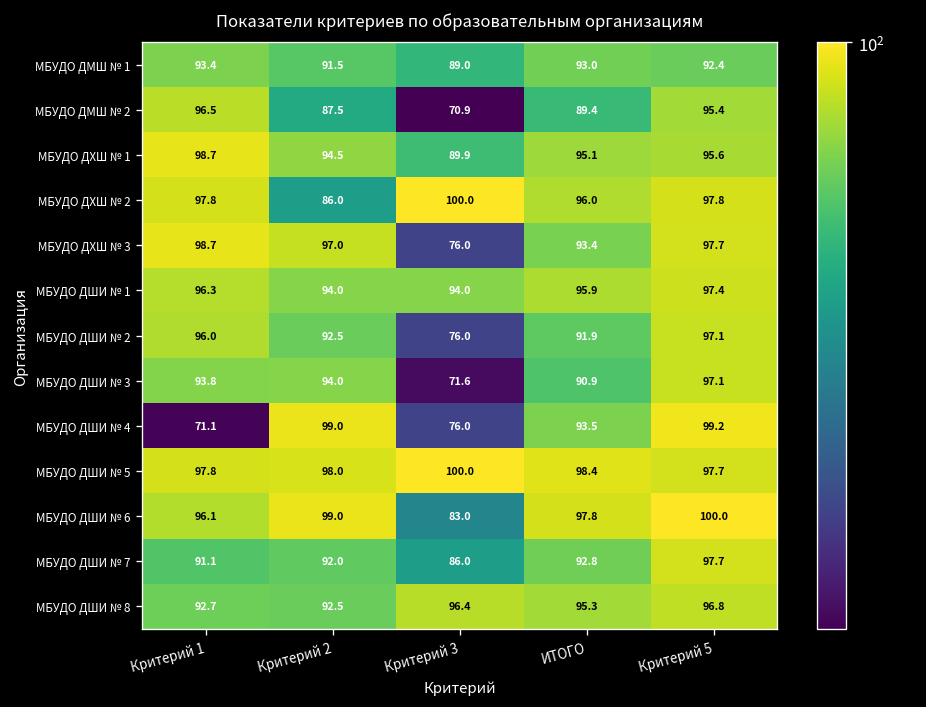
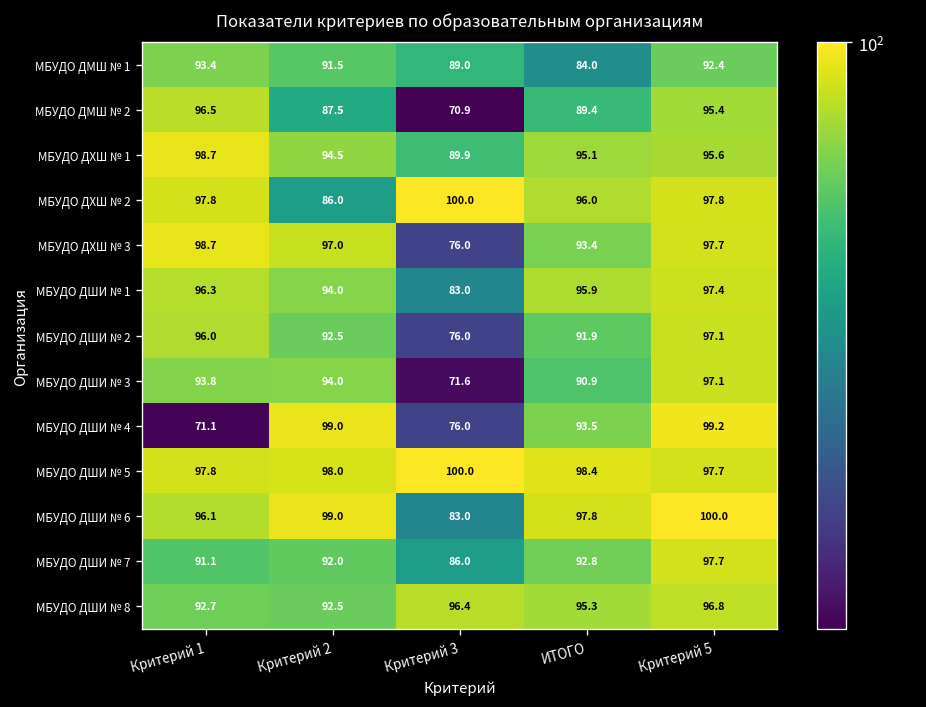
  {
    "МБУДО ДМШ № 1": {
      "Критерий 1": 93.4,
      "Критерий 2": 91.5,
      "Критерий 3": 89.0,
-     "ИТОГО": 93.0,
+     "ИТОГО": 84.0,
      "Критерий 5": 92.4
    },
    "МБУДО ДМШ № 2": {
      "Критерий 1": 96.5,
      "Критерий 2": 87.5,
      "Критерий 3": 70.9,
      "ИТОГО": 89.4,
      "Критерий 5": 95.4
    },
    "МБУДО ДХШ № 1": {
      "Критерий 1": 98.7,
      "Критерий 2": 94.5,
      "Критерий 3": 89.9,
      "ИТОГО": 95.1,
      "Критерий 5": 95.6
    },
    "МБУДО ДХШ № 2": {
      "Критерий 1": 97.8,
      "Критерий 2": 86.0,
      "Критерий 3": 100.0,
      "ИТОГО": 96.0,
      "Критерий 5": 97.8
    },
    "МБУДО ДХШ № 3": {
      "Критерий 1": 98.7,
      "Критерий 2": 97.0,
      "Критерий 3": 76.0,
      "ИТОГО": 93.4,
      "Критерий 5": 97.7
    },
    "МБУДО ДШИ № 1": {
      "Критерий 1": 96.3,
      "Критерий 2": 94.0,
-     "Критерий 3": 94.0,
+     "Критерий 3": 83.0,
      "ИТОГО": 95.9,
      "Критерий 5": 97.4
    },
    "МБУДО ДШИ № 2": {
      "Критерий 1": 96.0,
      "Критерий 2": 92.5,
      "Критерий 3": 76.0,
      "ИТОГО": 91.9,
      "Критерий 5": 97.1
    },
    "МБУДО ДШИ № 3": {
      "Критерий 1": 93.8,
      "Критерий 2": 94.0,
      "Критерий 3": 71.6,
      "ИТОГО": 90.9,
      "Критерий 5": 97.1
    },
    "МБУДО ДШИ № 4": {
      "Критерий 1": 71.1,
      "Критерий 2": 99.0,
      "Критерий 3": 76.0,
      "ИТОГО": 93.5,
      "Критерий 5": 99.2
    },
    "МБУДО ДШИ № 5": {
      "Критерий 1": 97.8,
      "Критерий 2": 98.0,
      "Критерий 3": 100.0,
      "ИТОГО": 98.4,
      "Критерий 5": 97.7
    },
    "МБУДО ДШИ № 6": {
      "Критерий 1": 96.1,
      "Критерий 2": 99.0,
      "Критерий 3": 83.0,
      "ИТОГО": 97.8,
      "Критерий 5": 100.0
    },
    "МБУДО ДШИ № 7": {
      "Критерий 1": 91.1,
      "Критерий 2": 92.0,
      "Критерий 3": 86.0,
      "ИТОГО": 92.8,
      "Критерий 5": 97.7
    },
    "МБУДО ДШИ № 8": {
      "Критерий 1": 92.7,
      "Критерий 2": 92.5,
      "Критерий 3": 96.4,
      "ИТОГО": 95.3,
      "Критерий 5": 96.8
    }
  }
